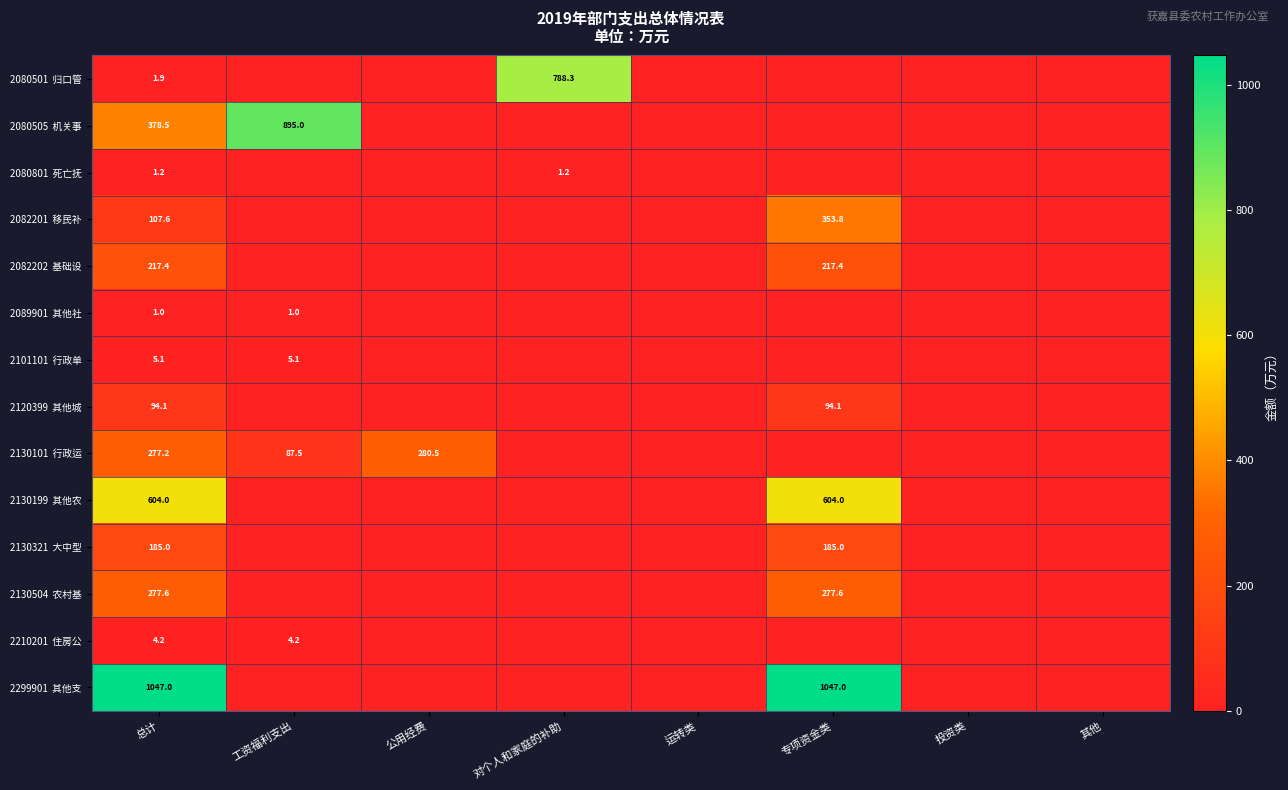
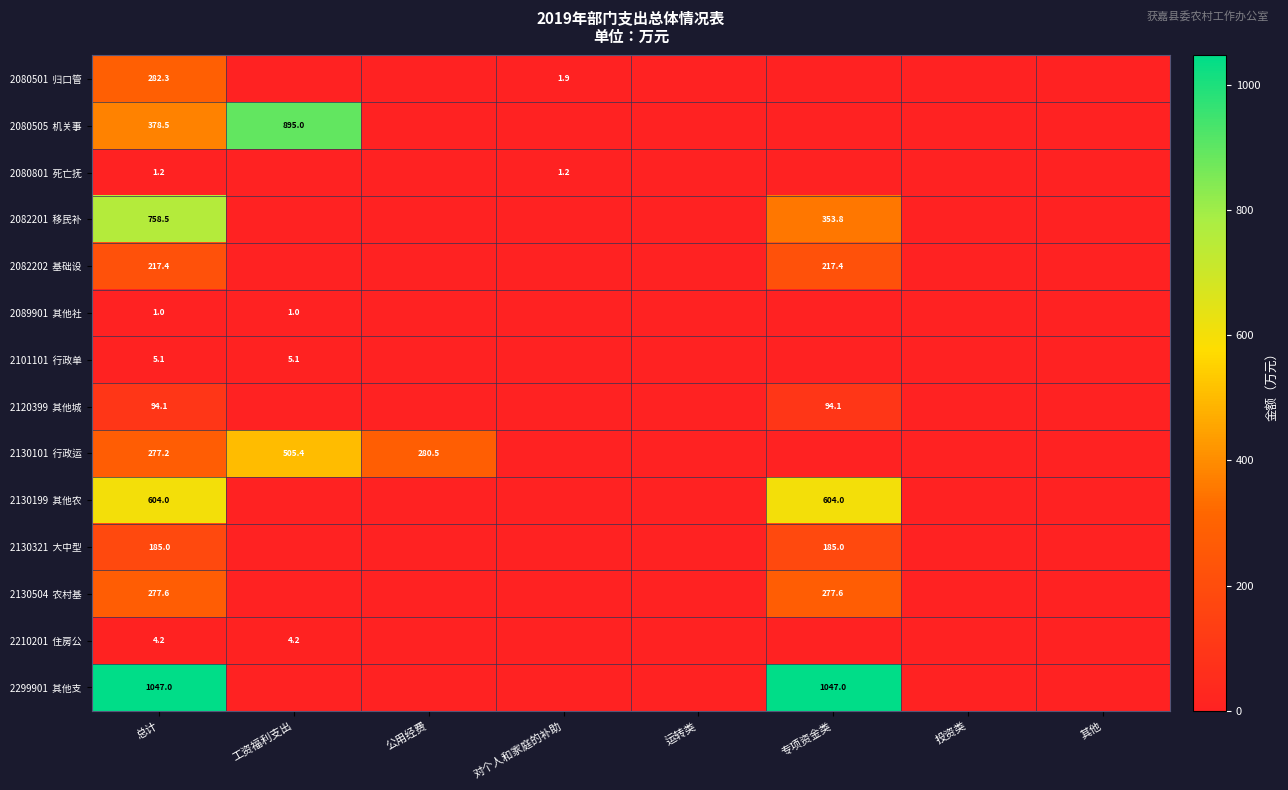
  {
    "2080501 归口管": {
-     "总计": 1.9,
-     "对个人和家庭的补助": 788.3
+     "总计": 282.3,
+     "对个人和家庭的补助": 1.9
    },
    "2080505 机关事": {
      "总计": 378.5,
      "工资福利支出": 895.0
    },
    "2080801 死亡抚": {
      "总计": 1.2,
      "对个人和家庭的补助": 1.2
    },
    "2082201 移民补": {
-     "总计": 107.6,
+     "总计": 758.5,
      "专项资金类": 353.8
    },
    "2082202 基础设": {
      "总计": 217.4,
      "专项资金类": 217.4
    },
    "2089901 其他社": {
      "总计": 1.0,
      "工资福利支出": 1.0
    },
    "2101101 行政单": {
      "总计": 5.1,
      "工资福利支出": 5.1
    },
    "2120399 其他城": {
      "总计": 94.1,
      "专项资金类": 94.1
    },
    "2130101 行政运": {
      "总计": 277.2,
-     "工资福利支出": 87.5,
+     "工资福利支出": 505.4,
      "公用经费": 280.5
    },
    "2130199 其他农": {
      "总计": 604.0,
      "专项资金类": 604.0
    },
    "2130321 大中型": {
      "总计": 185.0,
      "专项资金类": 185.0
    },
    "2130504 农村基": {
      "总计": 277.6,
      "专项资金类": 277.6
    },
    "2210201 住房公": {
      "总计": 4.2,
      "工资福利支出": 4.2
    },
    "2299901 其他支": {
      "总计": 1047.0,
      "专项资金类": 1047.0
    }
  }
